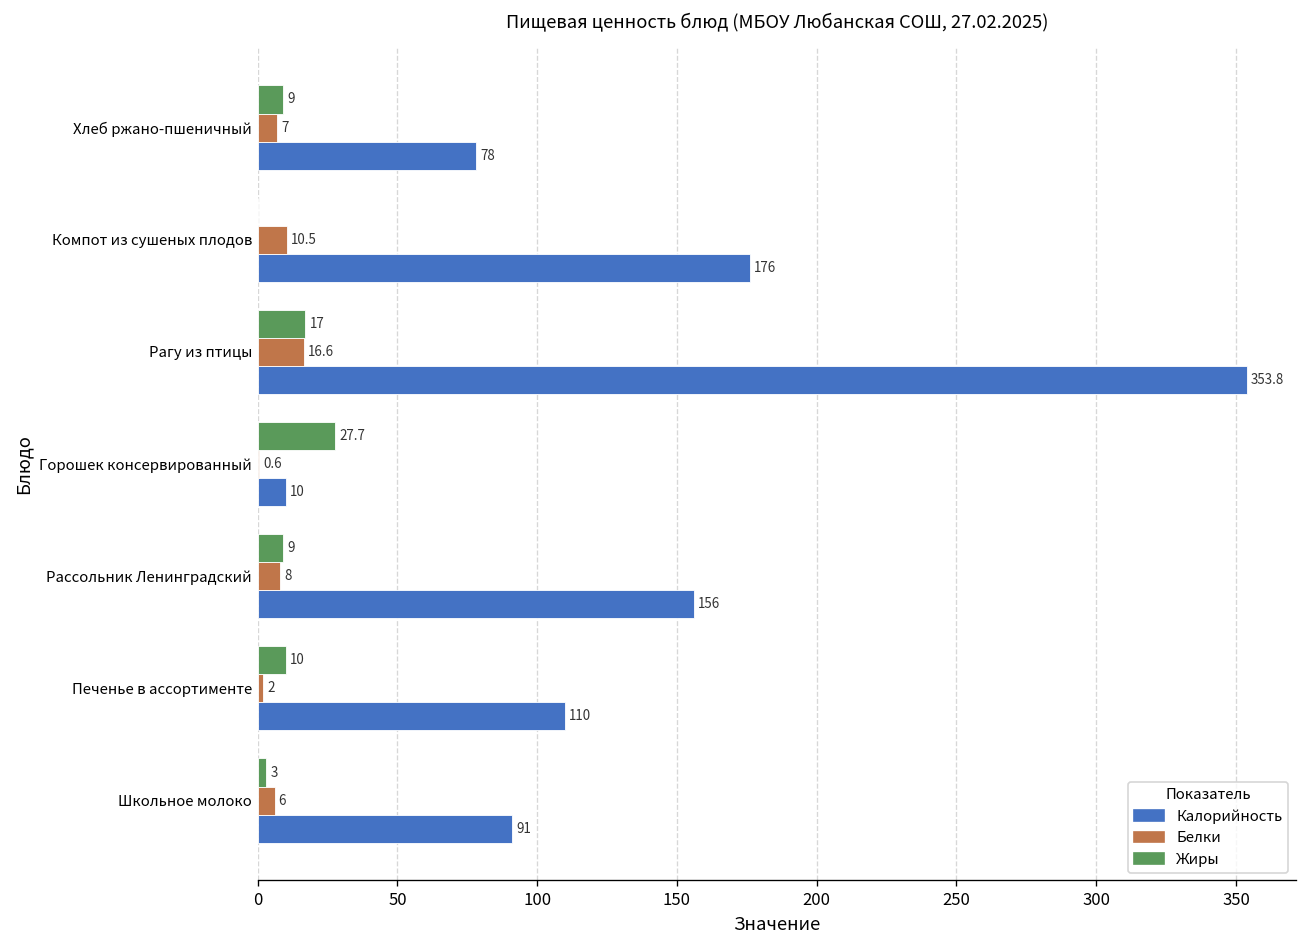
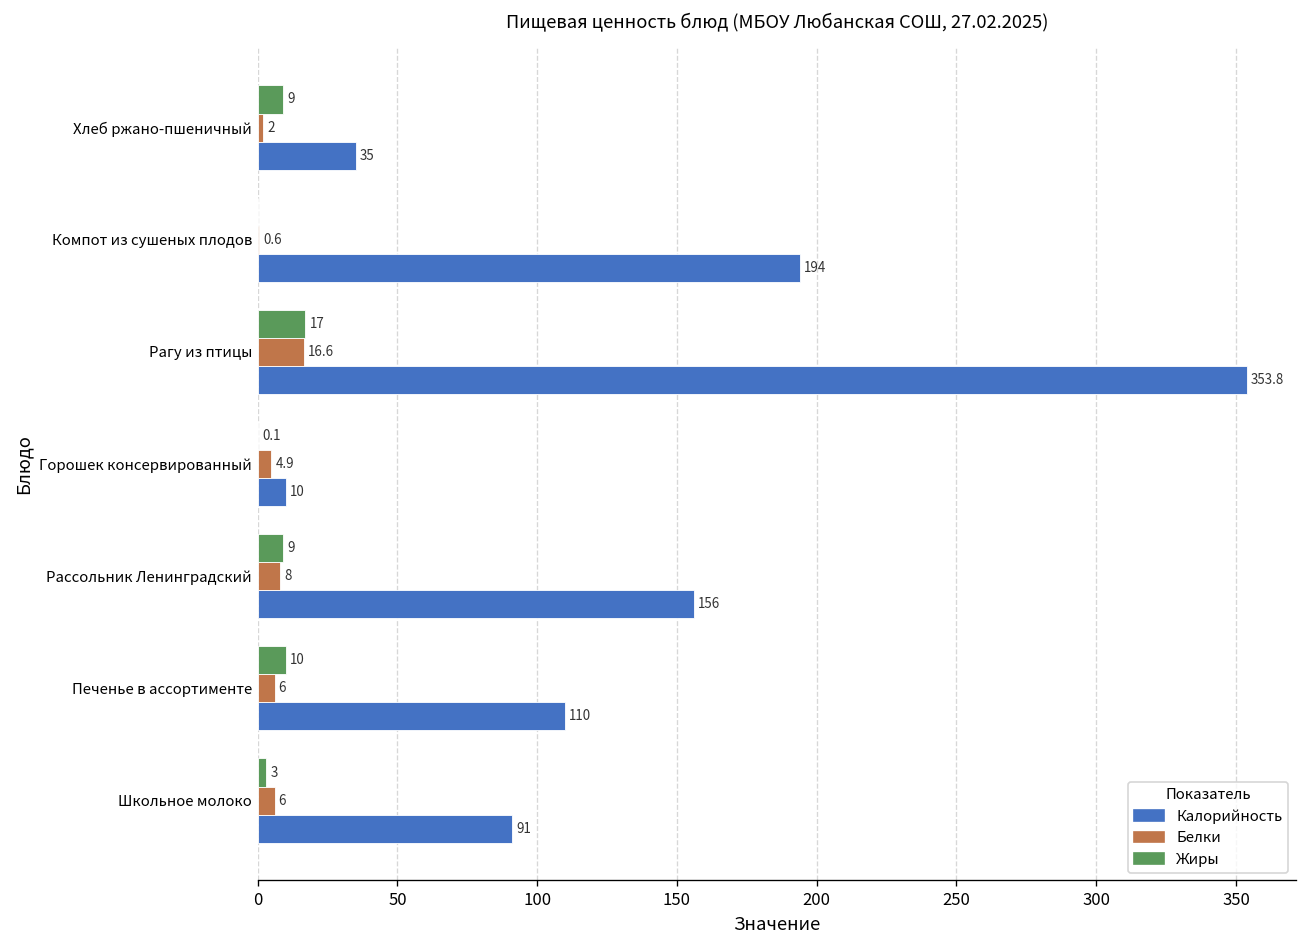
  {
    "Калорийность": {
-     "Хлеб ржано-пшеничный": 78,
-     "Компот из сушеных плодов": 176,
+     "Хлеб ржано-пшеничный": 35,
+     "Компот из сушеных плодов": 194,
      "Рагу из птицы": 353.8,
      "Горошек консервированный": 10,
      "Рассольник Ленинградский": 156,
      "Печенье в ассортименте": 110,
      "Школьное молоко": 91
    },
    "Белки": {
-     "Хлеб ржано-пшеничный": 7,
-     "Компот из сушеных плодов": 10.5,
+     "Хлеб ржано-пшеничный": 2,
+     "Компот из сушеных плодов": 0.6,
      "Рагу из птицы": 16.6,
-     "Горошек консервированный": 0.6,
+     "Горошек консервированный": 4.9,
      "Рассольник Ленинградский": 8,
-     "Печенье в ассортименте": 2,
+     "Печенье в ассортименте": 6,
      "Школьное молоко": 6
    },
    "Жиры": {
      "Хлеб ржано-пшеничный": 9,
      "Рагу из птицы": 17,
-     "Горошек консервированный": 27.7,
+     "Горошек консервированный": 0.1,
      "Рассольник Ленинградский": 9,
      "Печенье в ассортименте": 10,
      "Школьное молоко": 3
    }
  }
